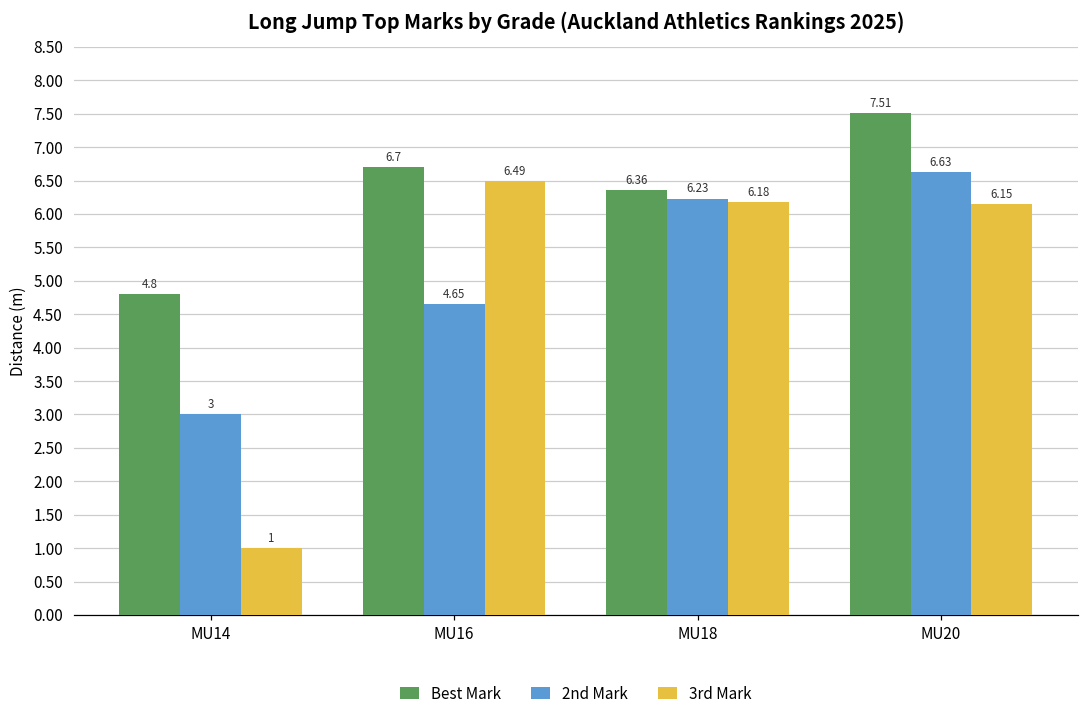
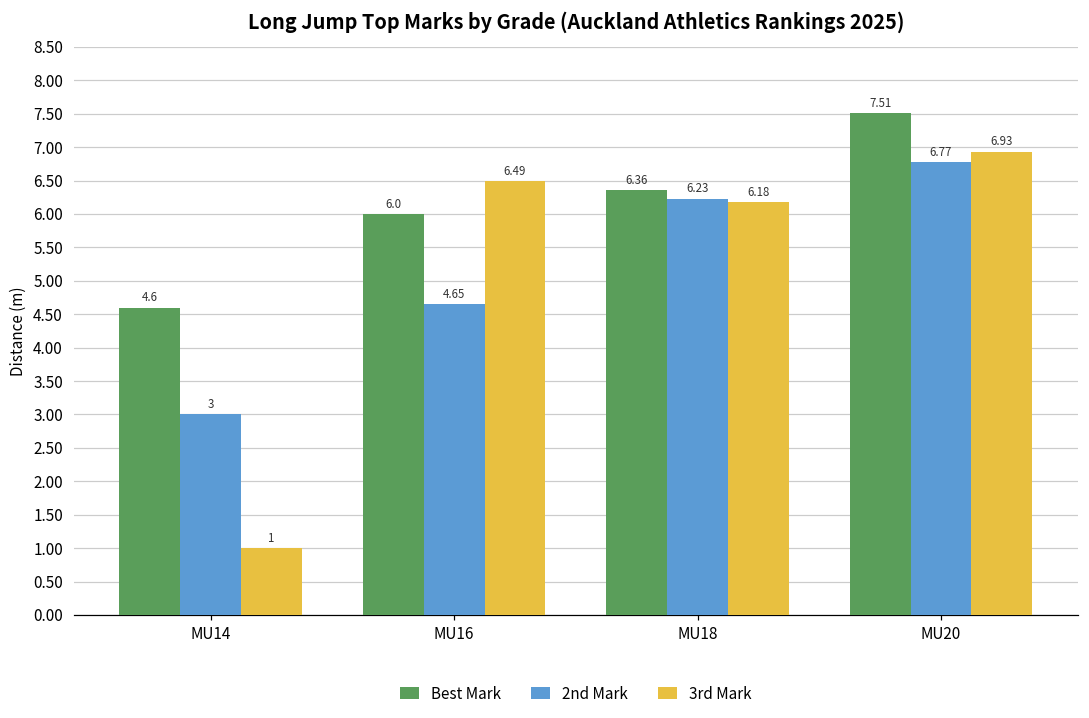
  {
    "Best Mark": {
-     "MU14": 4.8,
-     "MU16": 6.7,
+     "MU14": 4.6,
+     "MU16": 6.0,
      "MU18": 6.36,
      "MU20": 7.51
    },
    "2nd Mark": {
      "MU14": 3,
      "MU16": 4.65,
      "MU18": 6.23,
-     "MU20": 6.63
+     "MU20": 6.77
    },
    "3rd Mark": {
      "MU14": 1,
      "MU16": 6.49,
      "MU18": 6.18,
-     "MU20": 6.15
+     "MU20": 6.93
    }
  }
